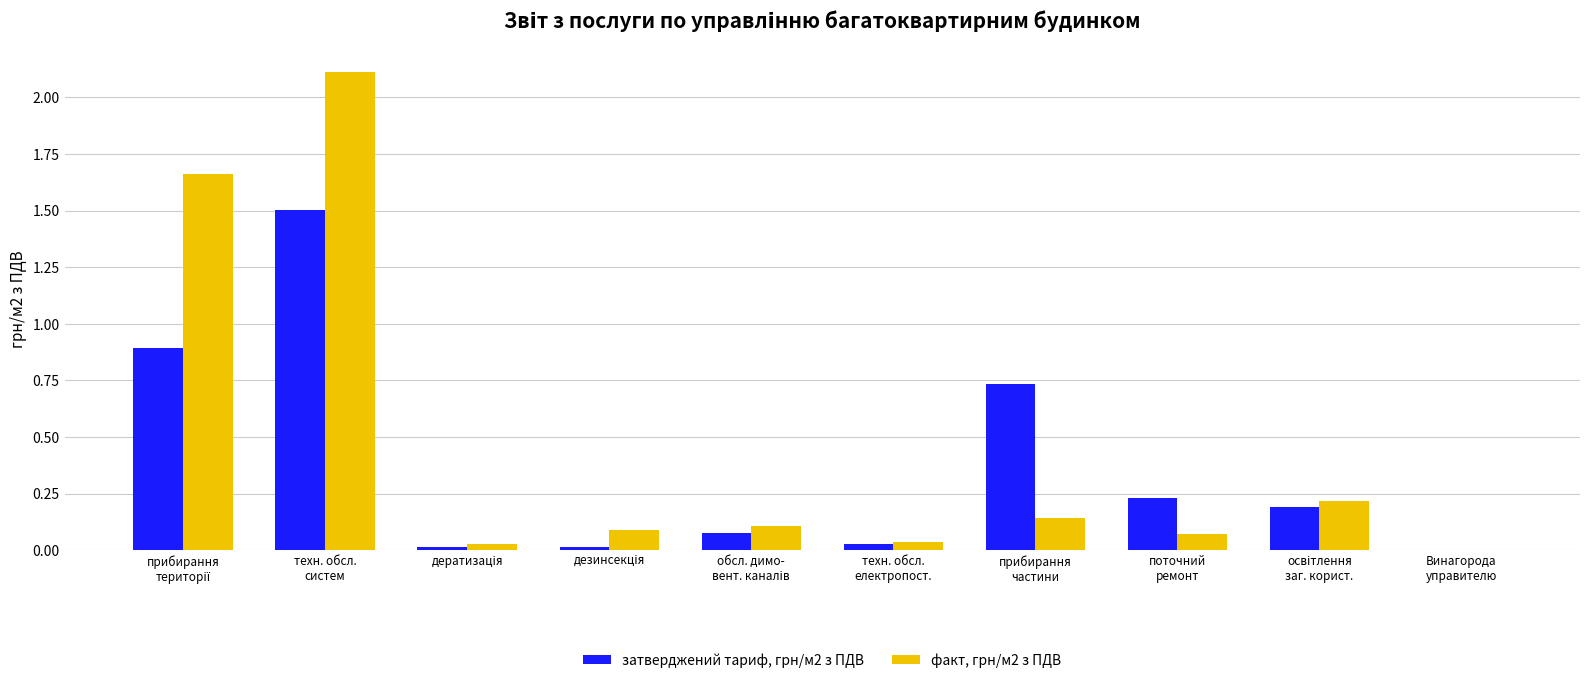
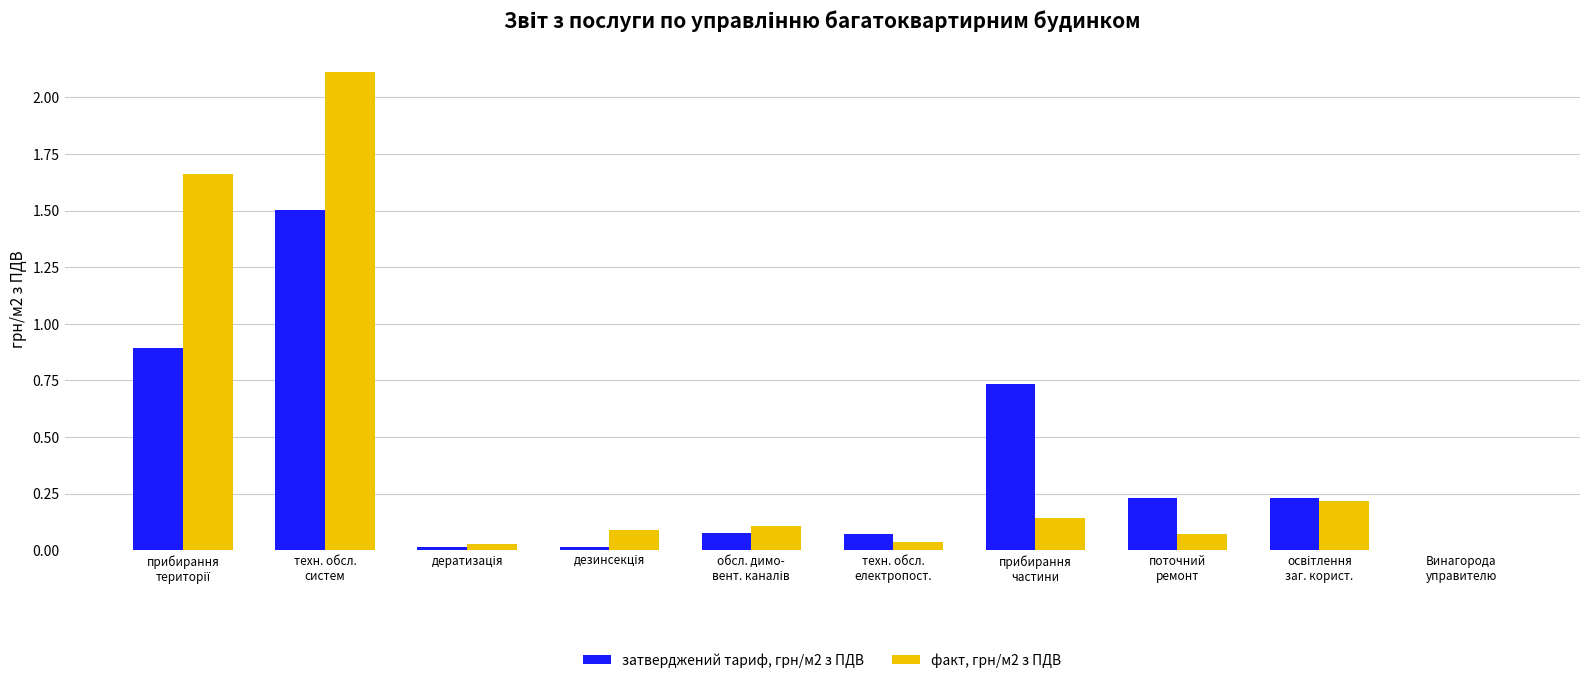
  {
    "затверджений тариф, грн/м2 з ПДВ": {
      "прибирання території": 0.89,
      "техн. обсл. систем": 1.50,
      "дератизація": 0.01,
      "дезинсекція": 0.02,
      "обсл. димо- вент. каналів": 0.08,
-     "техн. обсл. електропост.": 0.03,
+     "техн. обсл. електропост.": 0.07,
      "прибирання частини": 0.73,
      "поточний ремонт": 0.23,
-     "освітлення заг. корист.": 0.19,
+     "освітлення заг. корист.": 0.23,
      "Винагорода управителю": 0.00
    },
    "факт, грн/м2 з ПДВ": {
      "прибирання території": 1.66,
      "техн. обсл. систем": 2.11,
      "дератизація": 0.03,
      "дезинсекція": 0.09,
      "обсл. димо- вент. каналів": 0.11,
      "техн. обсл. електропост.": 0.04,
      "прибирання частини": 0.14,
      "поточний ремонт": 0.07,
      "освітлення заг. корист.": 0.22,
      "Винагорода управителю": 0.00
    }
  }
